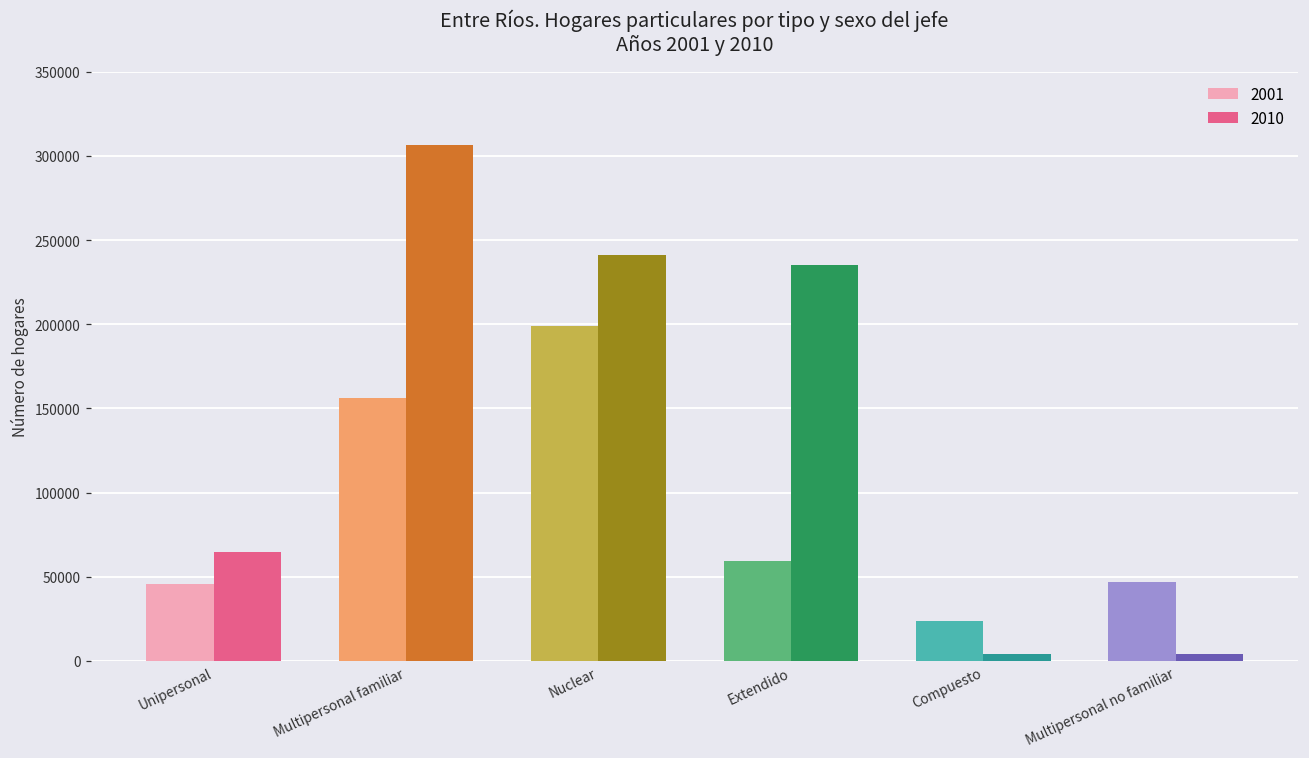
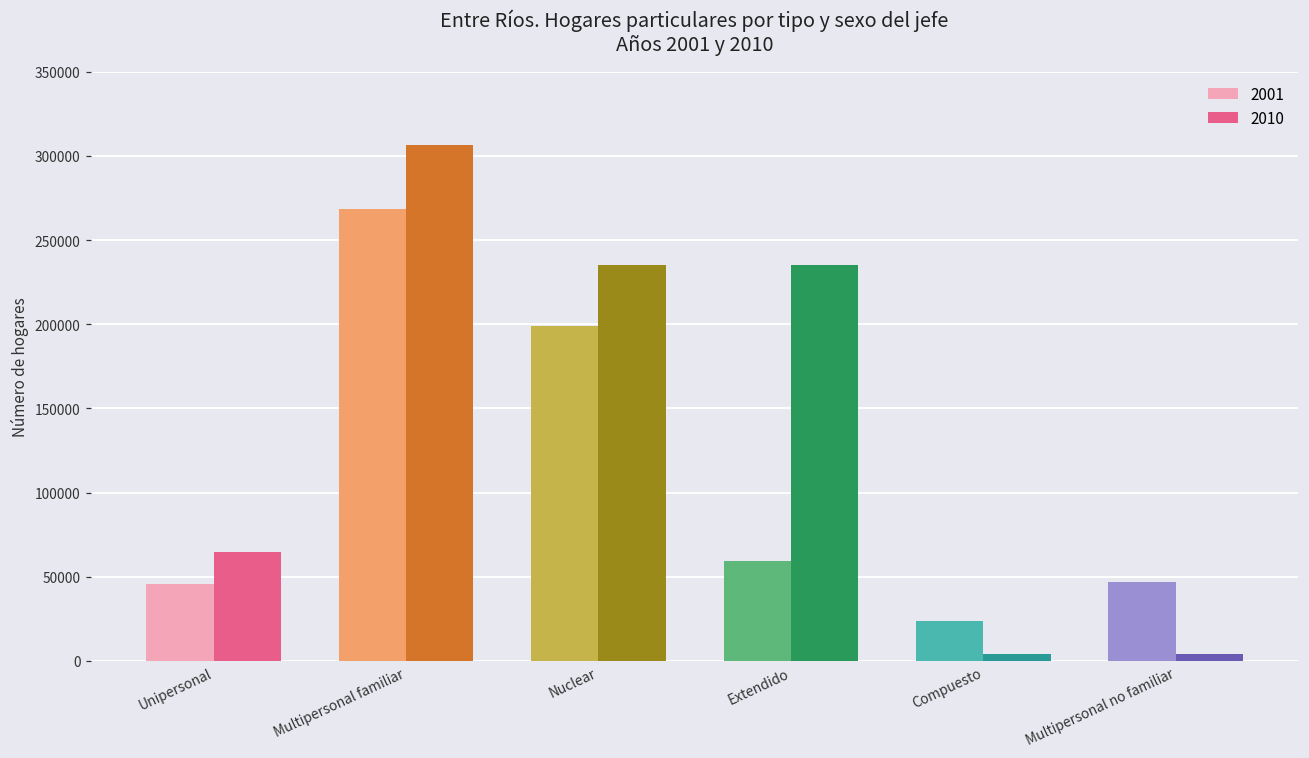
  {
    "2001": {
      "Unipersonal": 46000,
-     "Multipersonal familiar": 156000,
+     "Multipersonal familiar": 268000,
      "Nuclear": 199000,
      "Extendido": 60000,
      "Compuesto": 24000,
      "Multipersonal no familiar": 47000
    },
    "2010": {
      "Unipersonal": 65000,
      "Multipersonal familiar": 307000,
-     "Nuclear": 241000,
+     "Nuclear": 235000,
      "Extendido": 235000,
      "Compuesto": 4000,
      "Multipersonal no familiar": 4000
    }
  }
